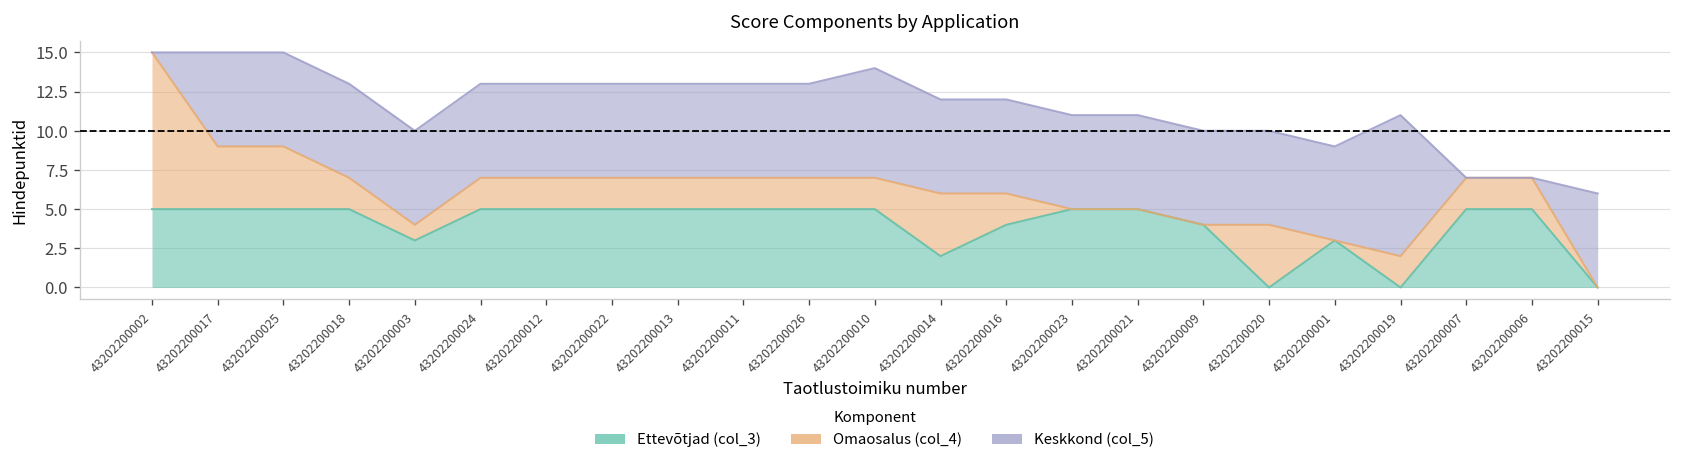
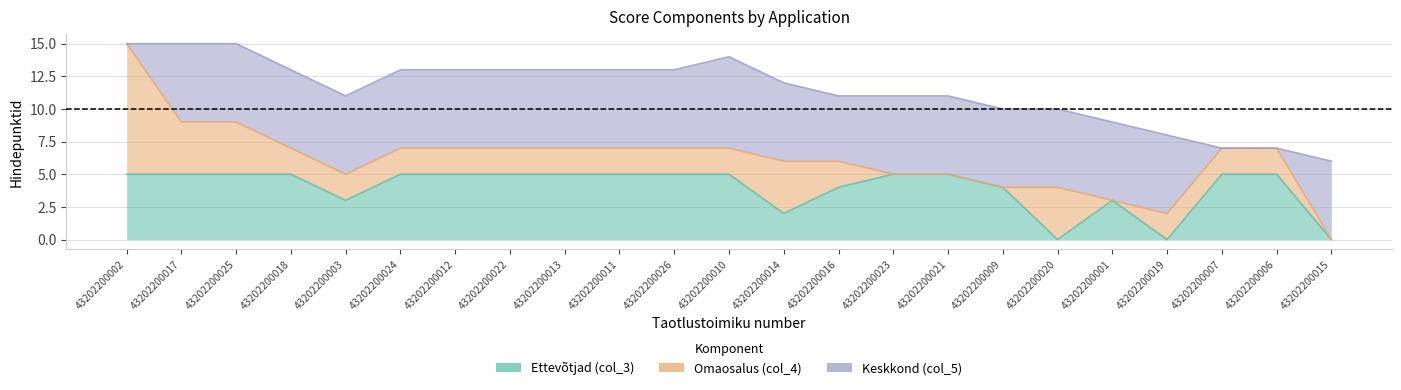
  {
    "Ettevõtjad (col_3)": {
      "43202200002": 5,
      "43202200017": 5,
      "43202200025": 5,
      "43202200018": 5,
      "43202200003": 3,
      "43202200024": 5,
      "43202200012": 5,
      "43202200022": 5,
      "43202200013": 5,
      "43202200011": 5,
      "43202200026": 5,
      "43202200010": 5,
      "43202200014": 2,
      "43202200016": 4,
      "43202200020": 0,
      "43202200019": 0,
      "43202200007": 5,
      "43202200006": 5
    },
    "Omaosalus (col_4)": {
      "43202200017": 4,
      "43202200025": 4,
      "43202200018": 2,
-     "43202200003": 1,
+     "43202200003": 2,
      "43202200024": 2,
      "43202200012": 2,
      "43202200022": 2,
      "43202200013": 2,
      "43202200011": 2,
      "43202200026": 2,
      "43202200010": 2,
      "43202200014": 4,
      "43202200016": 2,
      "43202200020": 4,
      "43202200019": 2
    },
    "Keskkond (col_5)": {
      "43202200017": 6,
      "43202200025": 6,
      "43202200018": 6,
      "43202200003": 6,
      "43202200024": 6,
      "43202200012": 6,
      "43202200022": 6,
      "43202200013": 6,
      "43202200011": 6,
      "43202200026": 6,
      "43202200010": 7,
      "43202200014": 6,
-     "43202200016": 6,
+     "43202200016": 5,
      "43202200023": 6,
      "43202200021": 6,
      "43202200009": 6,
      "43202200020": 6,
      "43202200001": 6,
-     "43202200019": 9,
+     "43202200019": 6,
      "43202200015": 6
    }
  }
